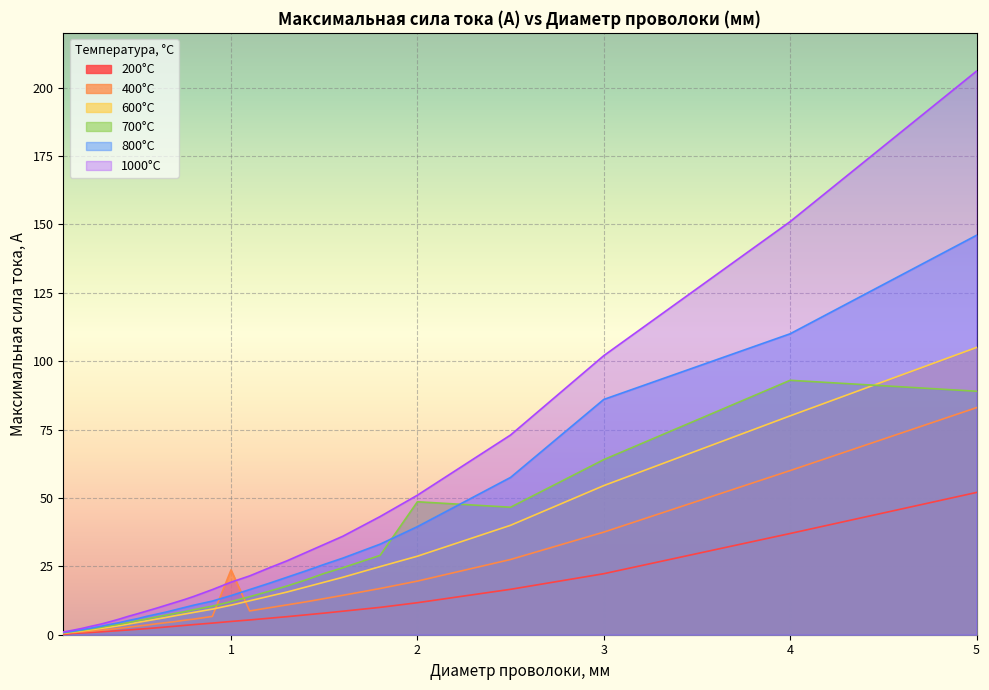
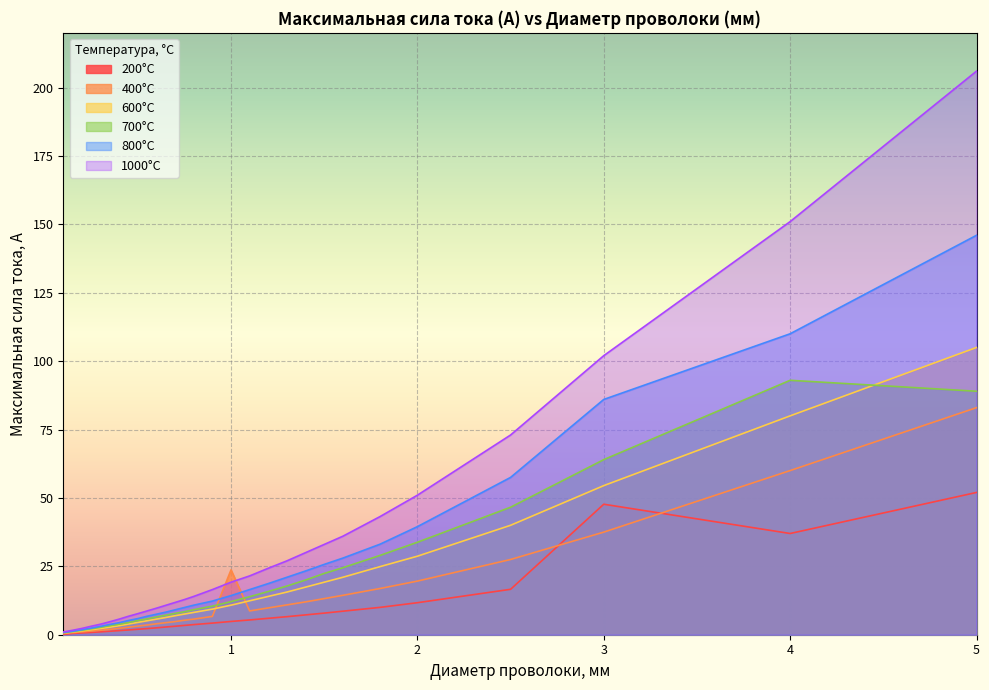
  {
    "200°C": {
      "1": 5,
      "2": 12,
-     "3": 22,
+     "3": 48,
      "4": 37,
      "5": 52
    },
    "400°C": {
      "1": 24,
      "2": 20,
      "3": 38,
      "4": 60,
      "5": 83
    },
    "600°C": {
      "1": 11,
      "2": 29,
      "3": 55,
      "4": 80,
      "5": 105
    },
    "700°C": {
      "1": 12,
-     "2": 49,
+     "2": 34,
      "3": 64,
      "4": 93,
      "5": 89
    },
    "800°C": {
      "1": 14,
      "2": 40,
      "3": 86,
      "4": 110,
      "5": 146
    },
    "1000°C": {
      "1": 19,
      "2": 51,
      "3": 102,
      "4": 151,
      "5": 206
    }
  }
